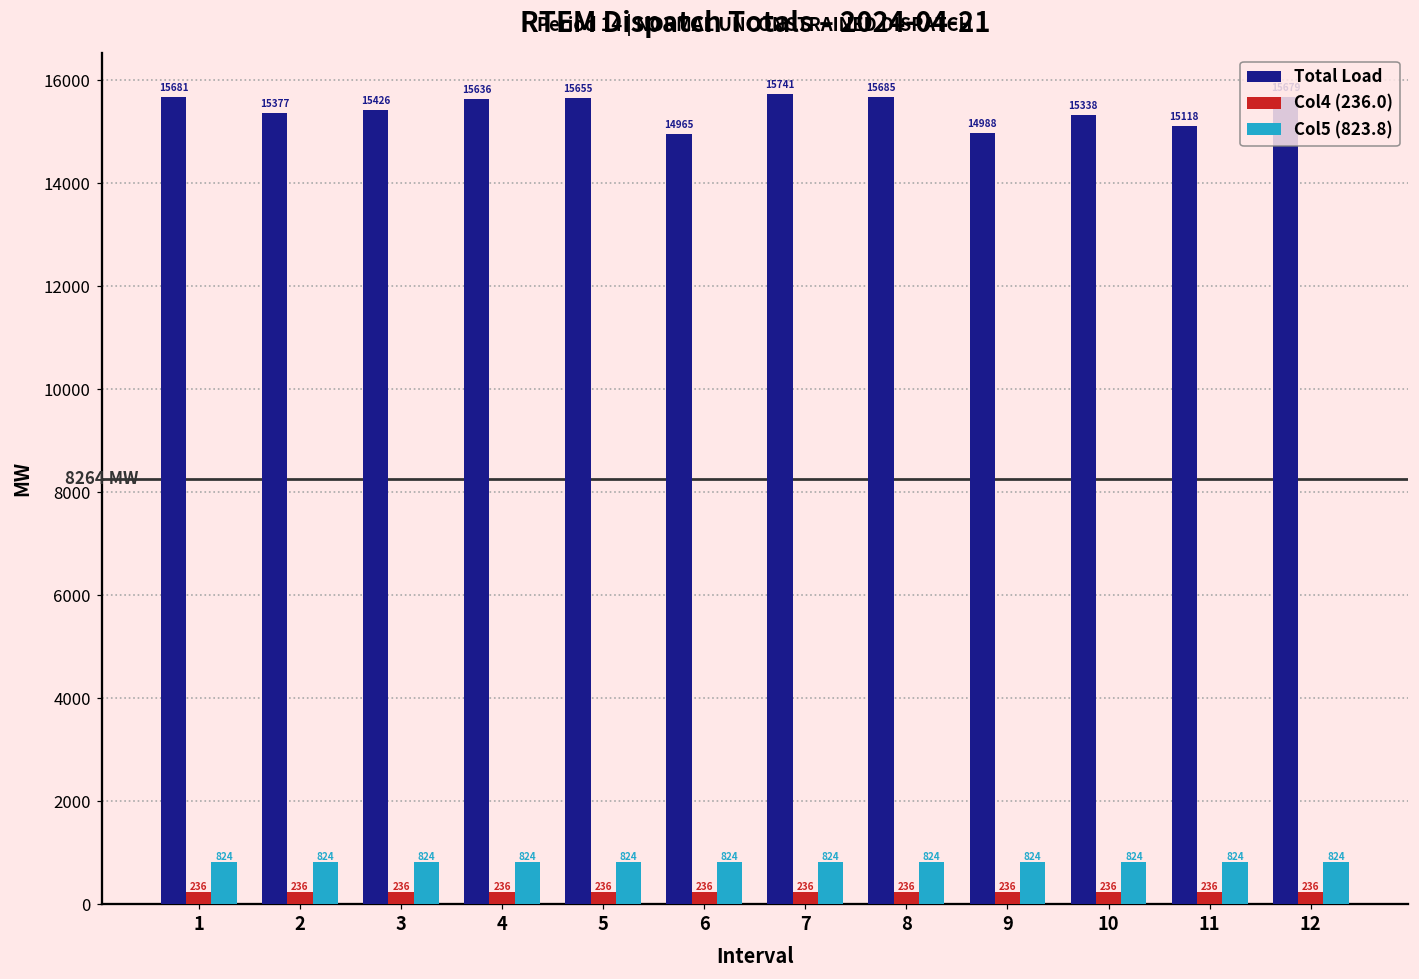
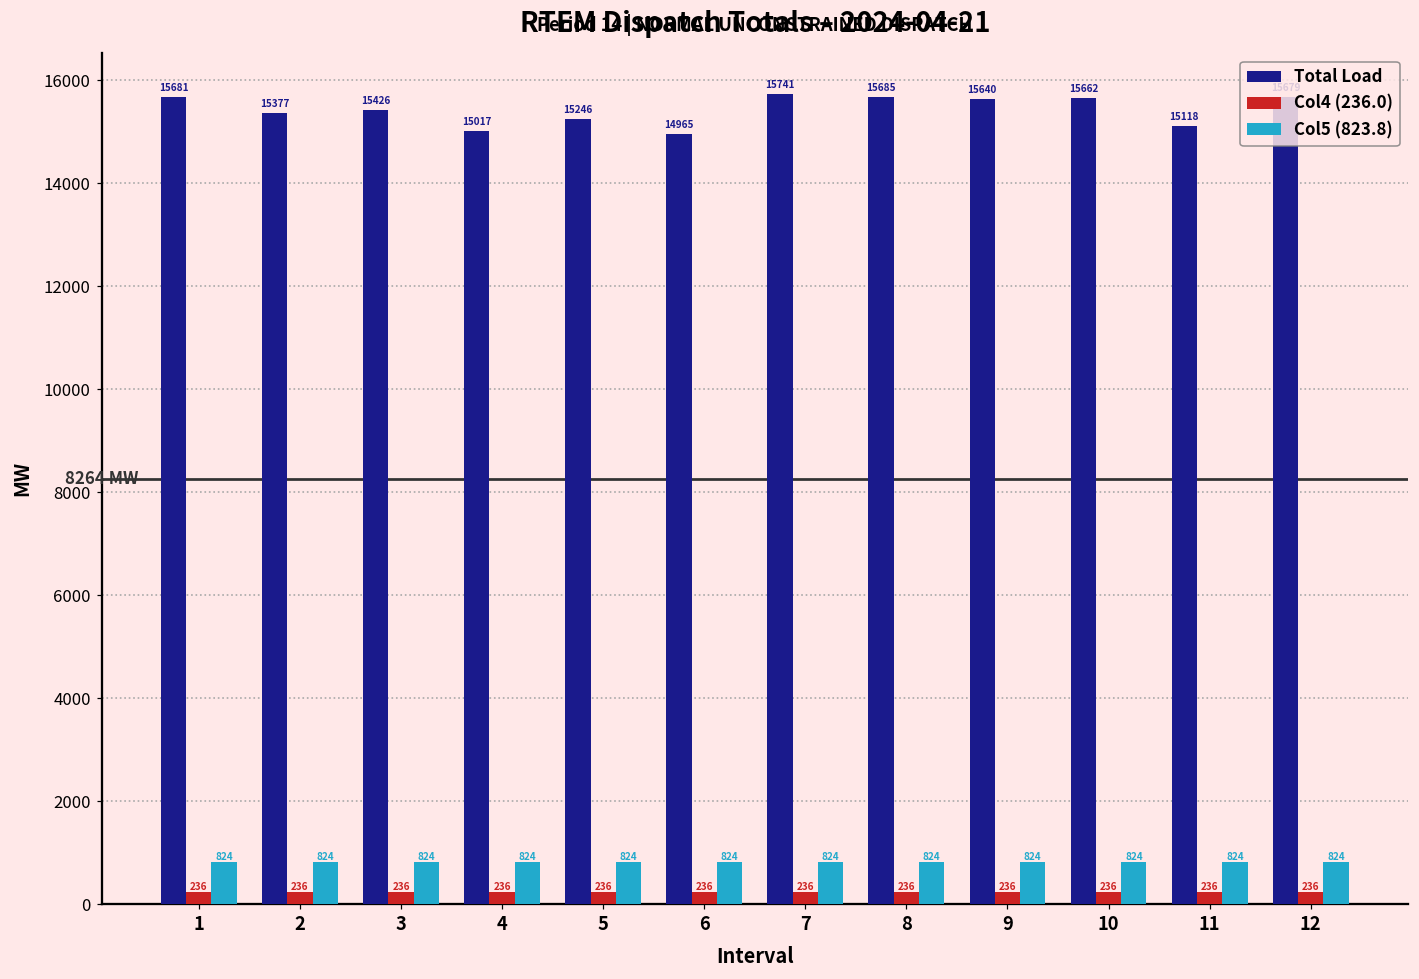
  {
    "Total Load": {
      "1": 15681,
      "2": 15377,
      "3": 15426,
-     "4": 15636,
-     "5": 15655,
+     "4": 15017,
+     "5": 15246,
      "6": 14965,
      "7": 15741,
      "8": 15685,
-     "9": 14988,
-     "10": 15338,
+     "9": 15640,
+     "10": 15662,
      "11": 15118
    },
    "Col4 (236.0)": {
      "1": 236,
      "2": 236,
      "3": 236,
      "4": 236,
      "5": 236,
      "6": 236,
      "7": 236,
      "8": 236,
      "9": 236,
      "10": 236,
      "11": 236,
      "12": 236
    },
    "Col5 (823.8)": {
      "1": 824,
      "2": 824,
      "3": 824,
      "4": 824,
      "5": 824,
      "6": 824,
      "7": 824,
      "8": 824,
      "9": 824,
      "10": 824,
      "11": 824,
      "12": 824
    }
  }
